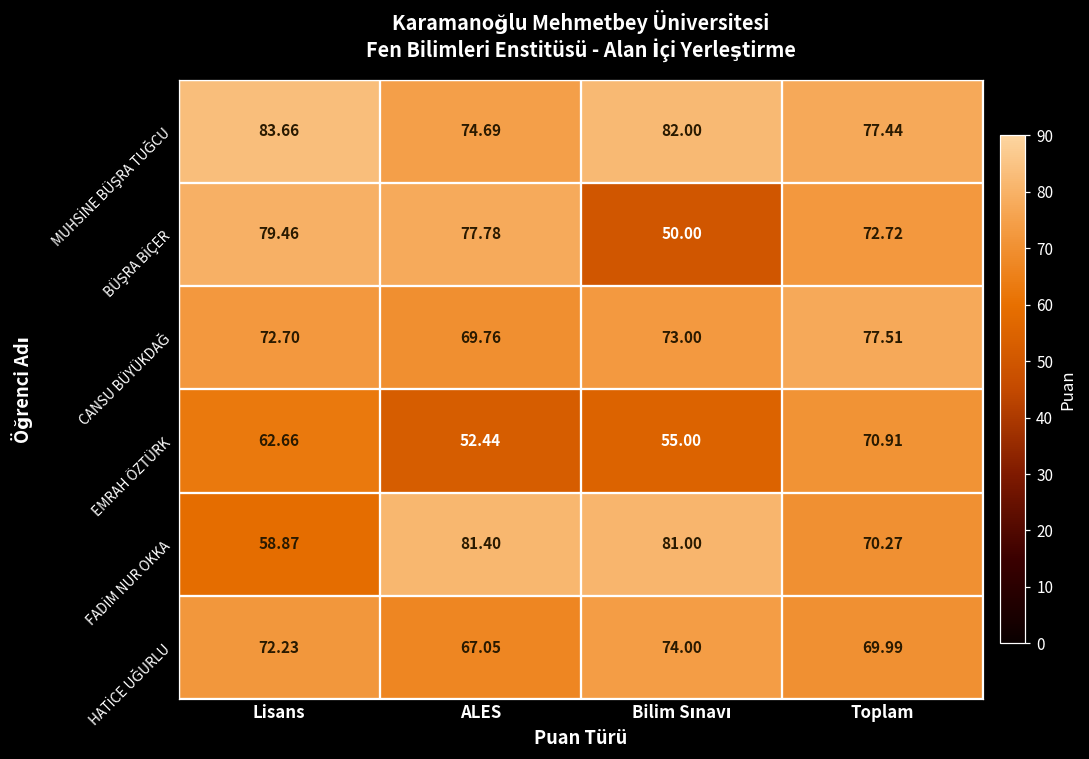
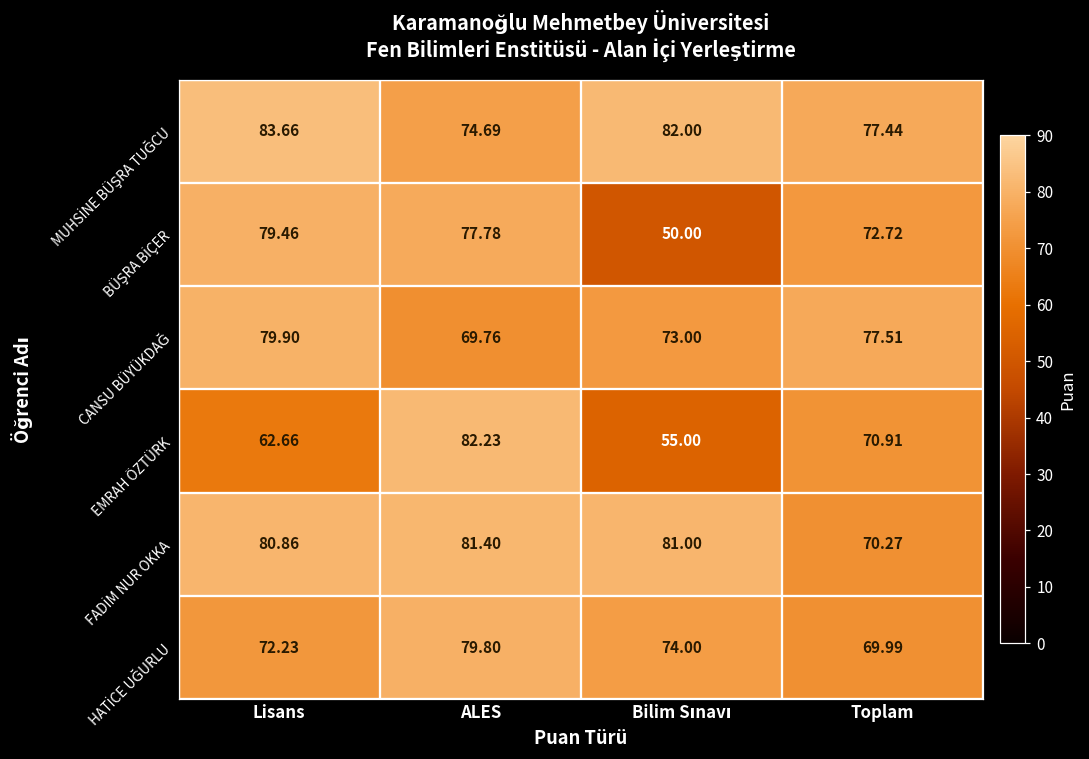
  {
    "MUHSİNE BÜŞRA TUĞCU": {
      "Lisans": 83.66,
      "ALES": 74.69,
      "Bilim Sınavı": 82.00,
      "Toplam": 77.44
    },
    "BÜŞRA BİÇER": {
      "Lisans": 79.46,
      "ALES": 77.78,
      "Bilim Sınavı": 50.00,
      "Toplam": 72.72
    },
    "CANSU BÜYÜKDAĞ": {
-     "Lisans": 72.70,
+     "Lisans": 79.90,
      "ALES": 69.76,
      "Bilim Sınavı": 73.00,
      "Toplam": 77.51
    },
    "EMRAH ÖZTÜRK": {
      "Lisans": 62.66,
-     "ALES": 52.44,
+     "ALES": 82.23,
      "Bilim Sınavı": 55.00,
      "Toplam": 70.91
    },
    "FADİM NUR OKKA": {
-     "Lisans": 58.87,
+     "Lisans": 80.86,
      "ALES": 81.40,
      "Bilim Sınavı": 81.00,
      "Toplam": 70.27
    },
    "HATİCE UĞURLU": {
      "Lisans": 72.23,
-     "ALES": 67.05,
+     "ALES": 79.80,
      "Bilim Sınavı": 74.00,
      "Toplam": 69.99
    }
  }
